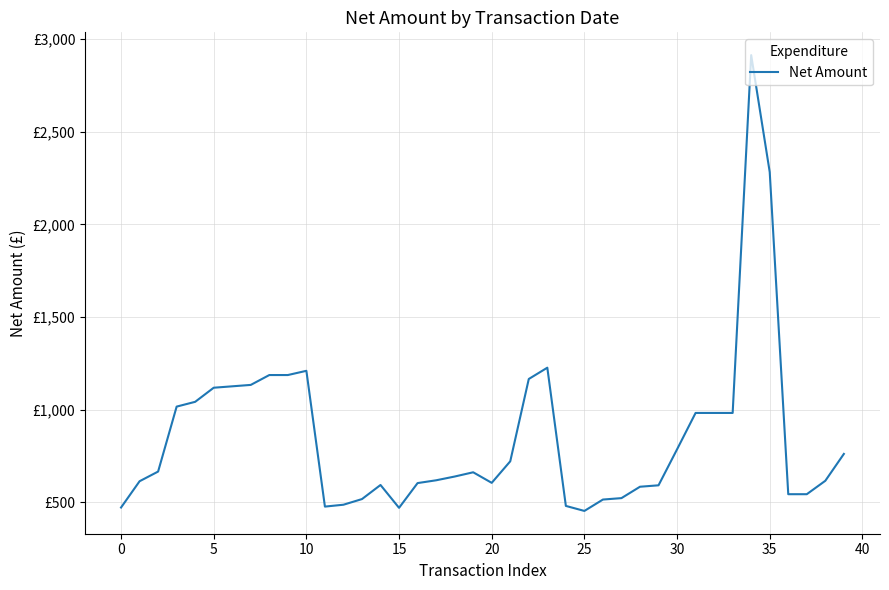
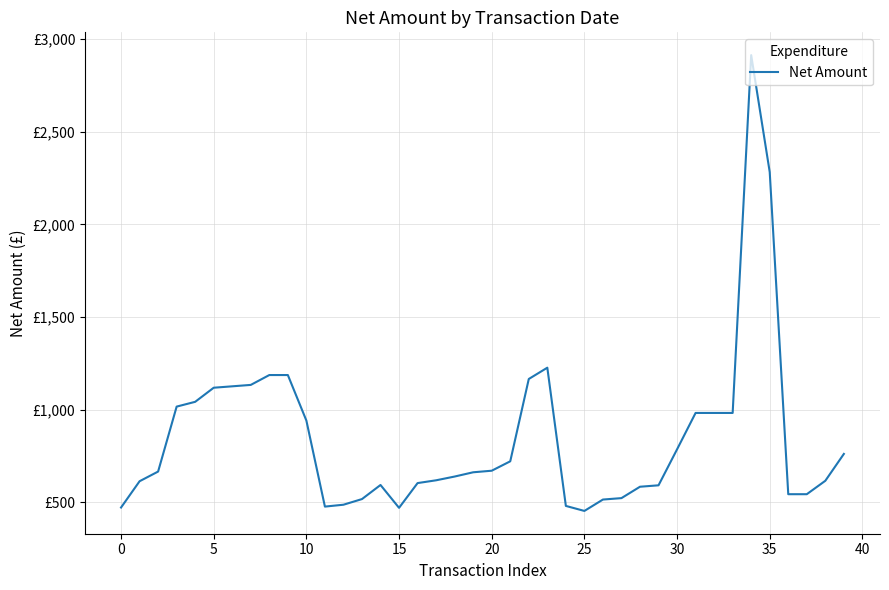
  {
    "0": "£470",
    "5": "£1,120",
-   "10": "£1,210",
+   "10": "£940",
    "15": "£470",
-   "20": "£610",
+   "20": "£670",
    "25": "£450",
    "30": "£790",
    "35": "£2,280"
  }
